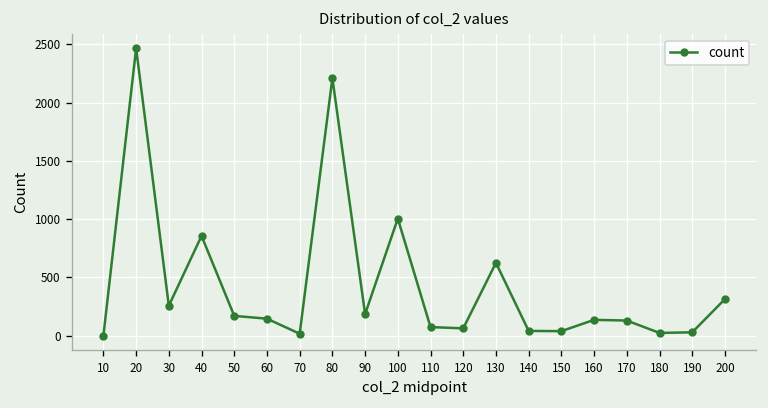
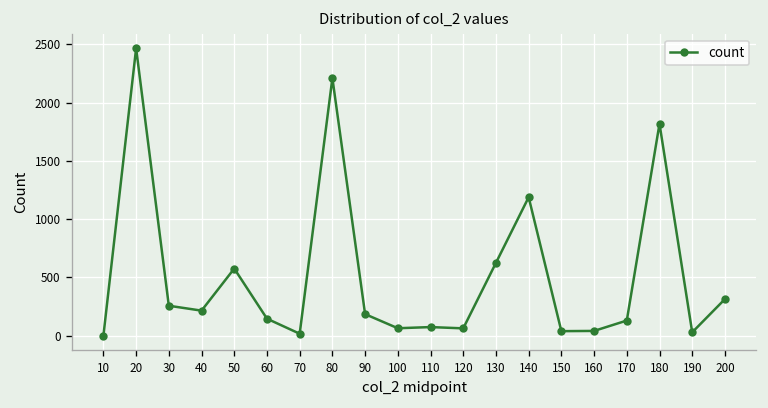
  {
    "10": 0,
    "20": 2500,
    "30": 300,
-   "40": 900,
-   "50": 200,
+   "40": 200,
+   "50": 600,
    "60": 100,
    "70": 0,
    "80": 2200,
    "90": 200,
-   "100": 1000,
+   "100": 100,
    "110": 100,
    "120": 100,
    "130": 600,
-   "140": 0,
+   "140": 1200,
    "150": 0,
-   "160": 100,
+   "160": 0,
    "170": 100,
-   "180": 0,
+   "180": 1800,
    "190": 0,
    "200": 300
  }
